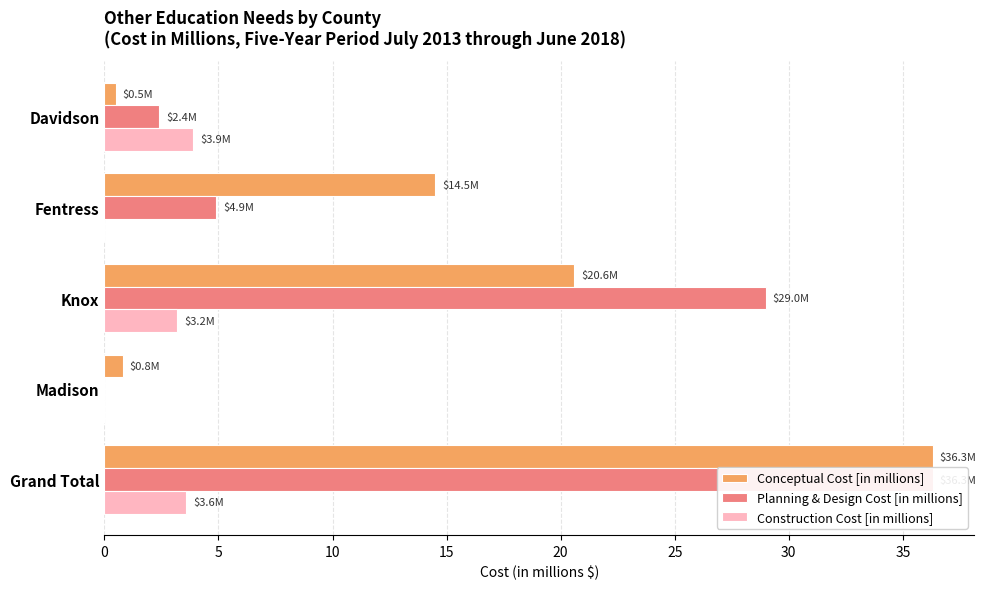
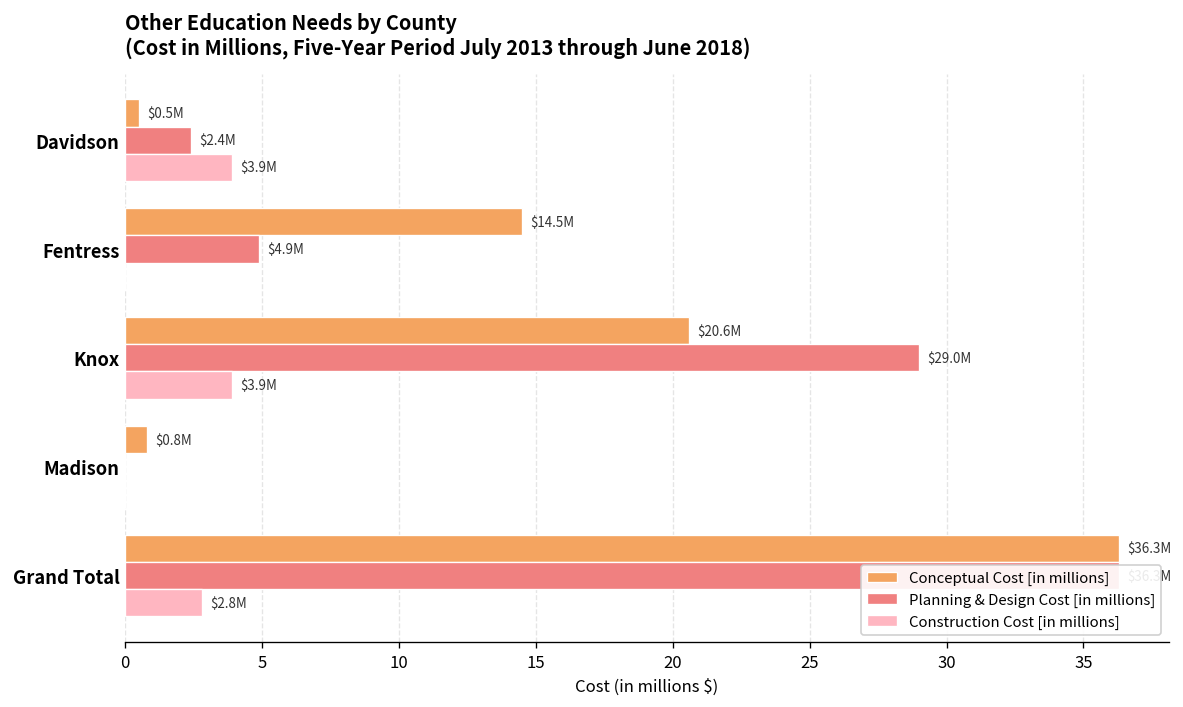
  {
    "Construction Cost [in millions]": {
      "Davidson": "$3.9M",
-     "Knox": "$3.2M",
-     "Grand Total": "$3.6M"
+     "Knox": "$3.9M",
+     "Grand Total": "$2.8M"
    }
  }
